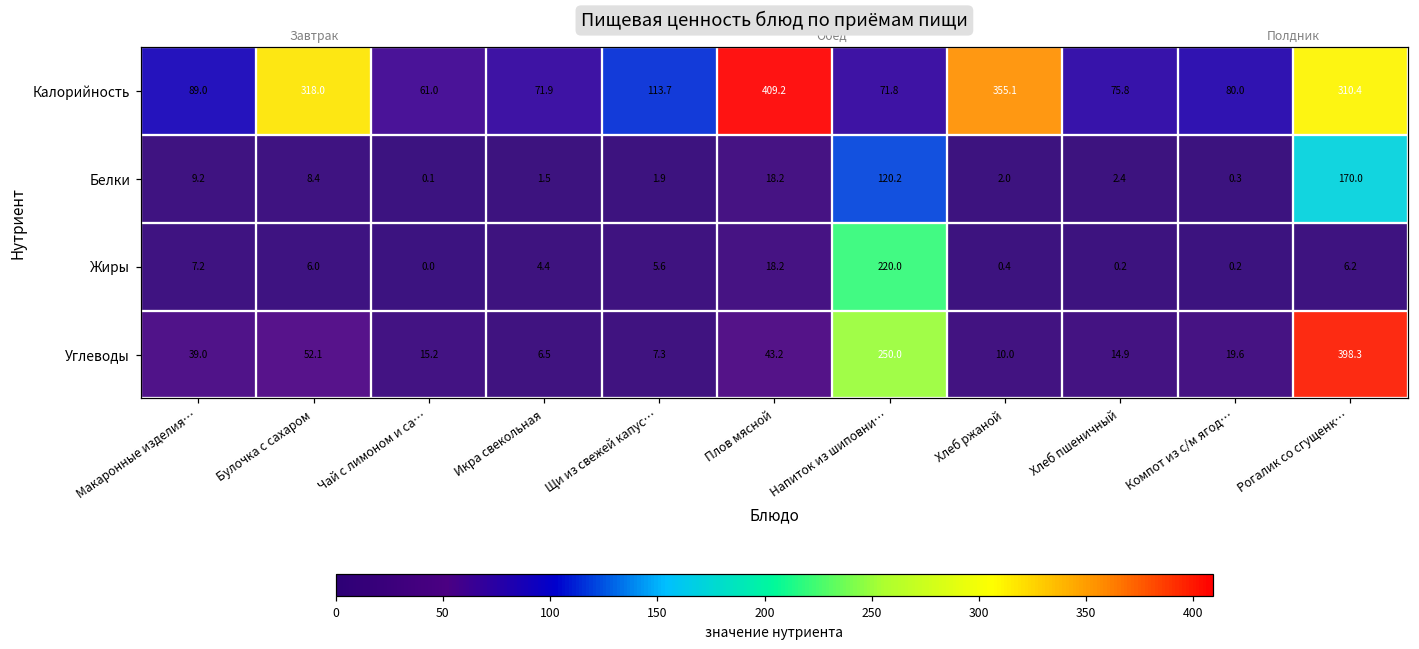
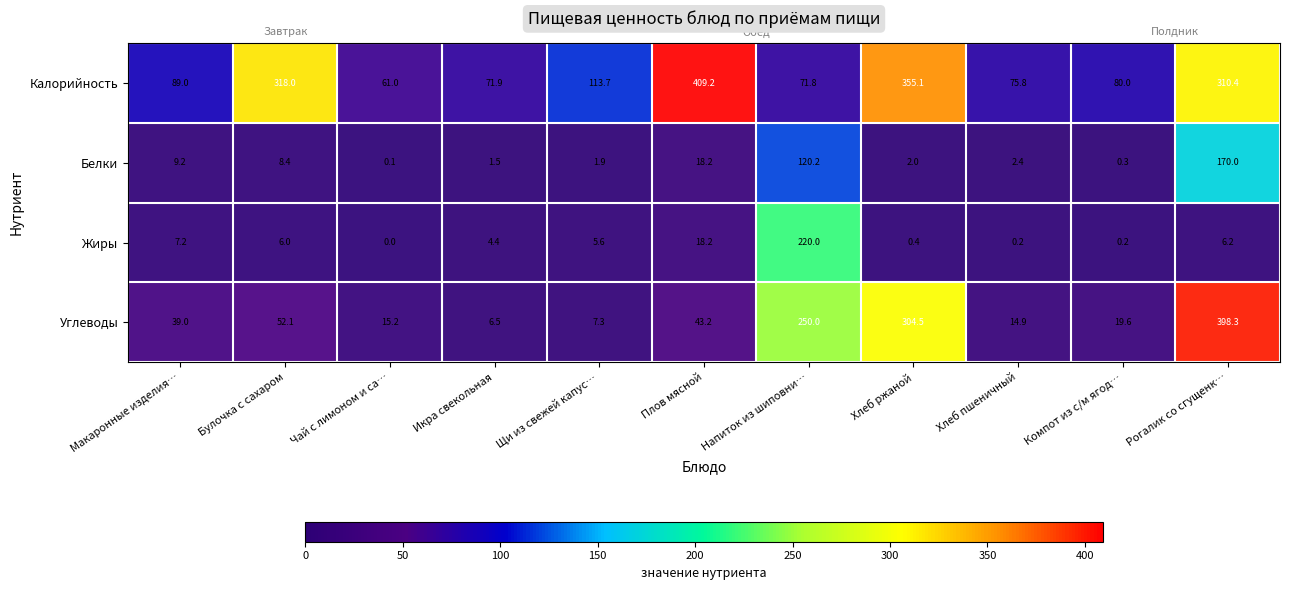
  {
    "Калорийность": {
      "Макаронные изделия…": 89.0,
      "Булочка с сахаром": 318.0,
      "Чай с лимоном и са…": 61.0,
      "Икра свекольная": 71.9,
      "Щи из свежей капус…": 113.7,
      "Плов мясной": 409.2,
      "Напиток из шиповни…": 71.8,
      "Хлеб ржаной": 355.1,
      "Хлеб пшеничный": 75.8,
      "Компот из с/м ягод…": 80.0,
      "Рогалик со сгущенк…": 310.4
    },
    "Белки": {
      "Макаронные изделия…": 9.2,
      "Булочка с сахаром": 8.4,
      "Чай с лимоном и са…": 0.1,
      "Икра свекольная": 1.5,
      "Щи из свежей капус…": 1.9,
      "Плов мясной": 18.2,
      "Напиток из шиповни…": 120.2,
      "Хлеб ржаной": 2.0,
      "Хлеб пшеничный": 2.4,
      "Компот из с/м ягод…": 0.3,
      "Рогалик со сгущенк…": 170.0
    },
    "Жиры": {
      "Макаронные изделия…": 7.2,
      "Булочка с сахаром": 6.0,
      "Чай с лимоном и са…": 0.0,
      "Икра свекольная": 4.4,
      "Щи из свежей капус…": 5.6,
      "Плов мясной": 18.2,
      "Напиток из шиповни…": 220.0,
      "Хлеб ржаной": 0.4,
      "Хлеб пшеничный": 0.2,
      "Компот из с/м ягод…": 0.2,
      "Рогалик со сгущенк…": 6.2
    },
    "Углеводы": {
      "Макаронные изделия…": 39.0,
      "Булочка с сахаром": 52.1,
      "Чай с лимоном и са…": 15.2,
      "Икра свекольная": 6.5,
      "Щи из свежей капус…": 7.3,
      "Плов мясной": 43.2,
      "Напиток из шиповни…": 250.0,
-     "Хлеб ржаной": 10.0,
+     "Хлеб ржаной": 304.5,
      "Хлеб пшеничный": 14.9,
      "Компот из с/м ягод…": 19.6,
      "Рогалик со сгущенк…": 398.3
    }
  }
